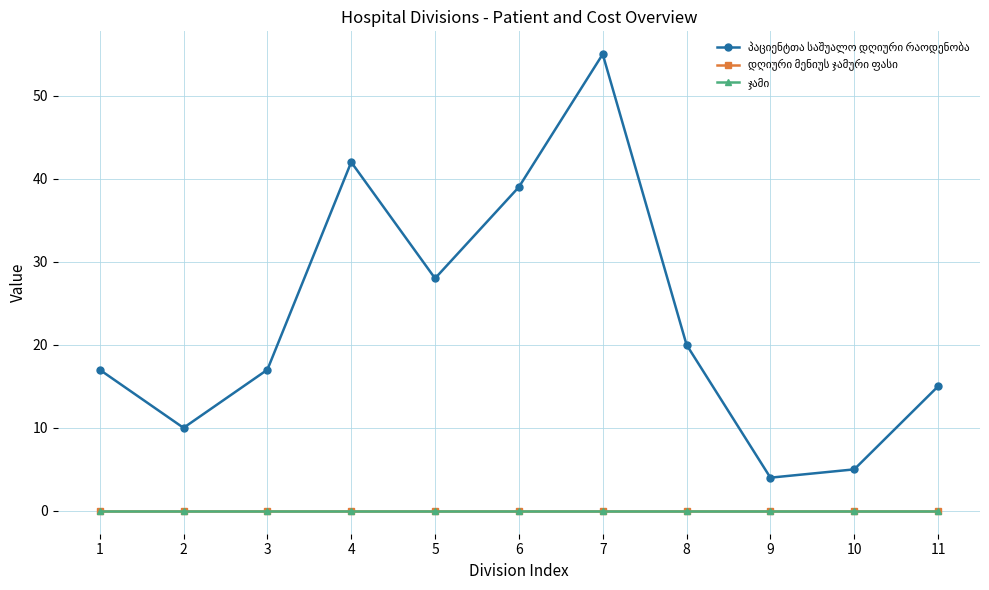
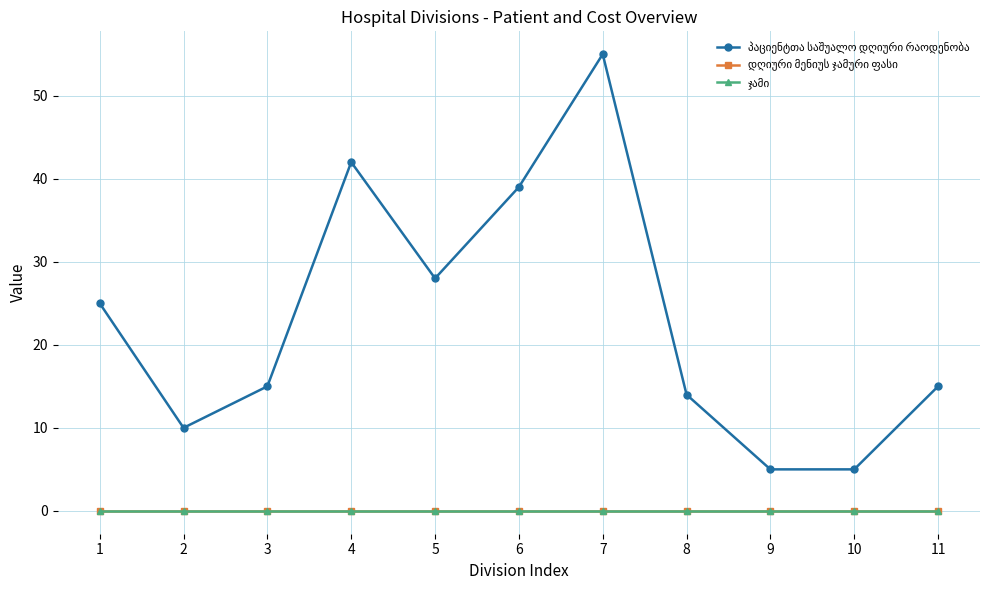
  {
    "პაციენტთა საშუალო დღიური რაოდენობა": {
-     "1": 17,
+     "1": 25,
      "2": 10,
-     "3": 17,
+     "3": 15,
      "4": 42,
      "5": 28,
      "6": 39,
      "7": 55,
-     "8": 20,
-     "9": 4,
+     "8": 14,
+     "9": 5,
      "10": 5,
      "11": 15
    },
    "ჯამი": {
      "1": 0,
      "2": 0,
      "3": 0,
      "4": 0,
      "5": 0,
      "6": 0,
      "7": 0,
      "8": 0,
      "9": 0,
      "10": 0,
      "11": 0
    }
  }
